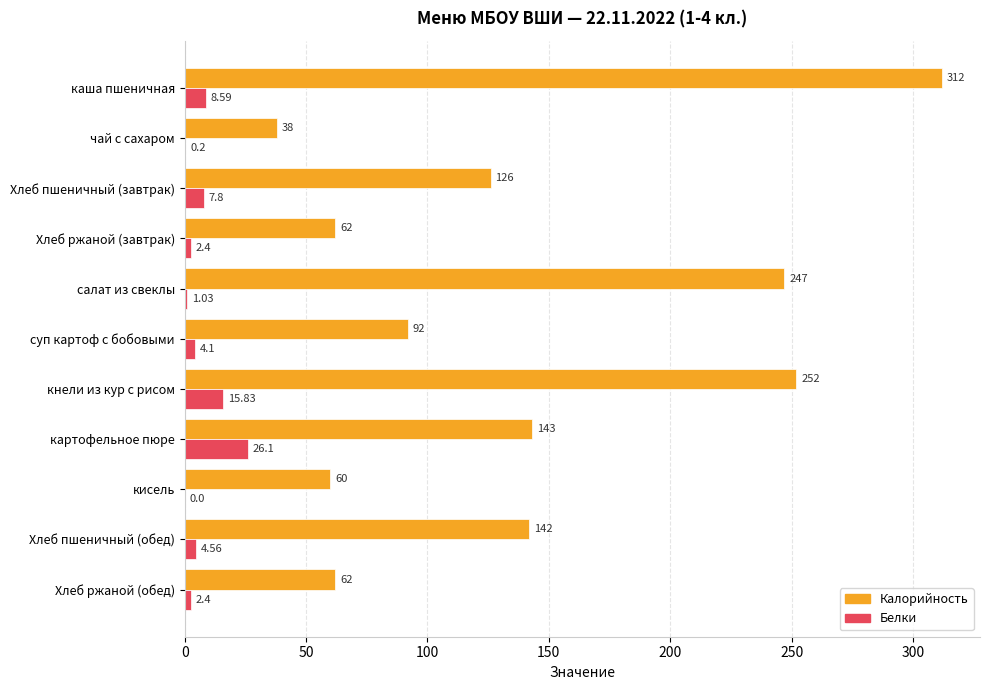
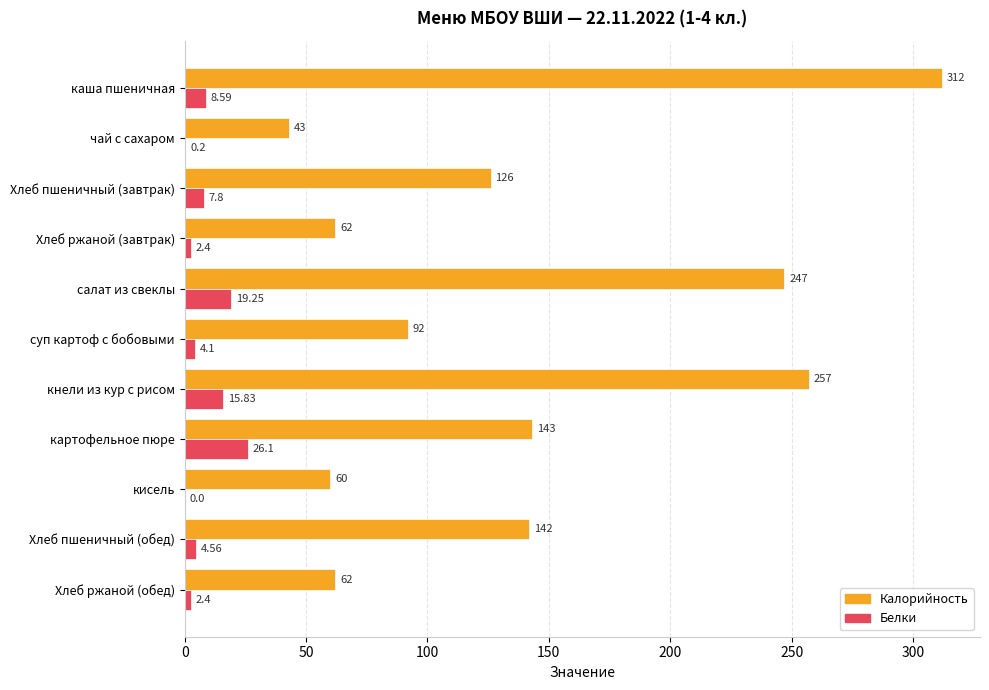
  {
    "Калорийность": {
      "каша пшеничная": 312,
-     "чай с сахаром": 38,
+     "чай с сахаром": 43,
      "Хлеб пшеничный (завтрак)": 126,
      "Хлеб ржаной (завтрак)": 62,
      "салат из свеклы": 247,
      "суп картоф с бобовыми": 92,
-     "кнели из кур с рисом": 252,
+     "кнели из кур с рисом": 257,
      "картофельное пюре": 143,
      "кисель": 60,
      "Хлеб пшеничный (обед)": 142,
      "Хлеб ржаной (обед)": 62
    },
    "Белки": {
      "каша пшеничная": 8.59,
      "чай с сахаром": 0.2,
      "Хлеб пшеничный (завтрак)": 7.8,
      "Хлеб ржаной (завтрак)": 2.4,
-     "салат из свеклы": 1.03,
+     "салат из свеклы": 19.25,
      "суп картоф с бобовыми": 4.1,
      "кнели из кур с рисом": 15.83,
      "картофельное пюре": 26.1,
      "кисель": 0.0,
      "Хлеб пшеничный (обед)": 4.56,
      "Хлеб ржаной (обед)": 2.4
    }
  }
